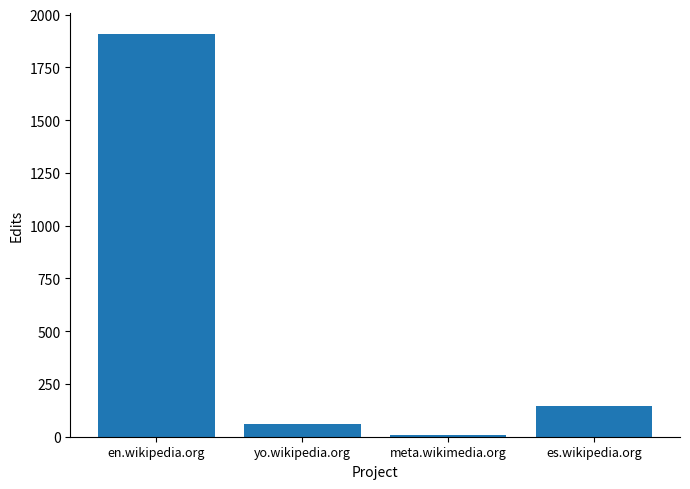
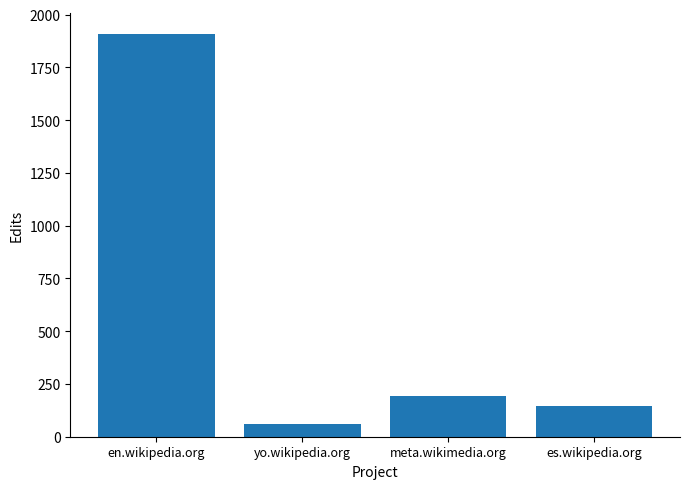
  {
    "en.wikipedia.org": 1910,
    "yo.wikipedia.org": 60,
-   "meta.wikimedia.org": 10,
+   "meta.wikimedia.org": 200,
    "es.wikipedia.org": 150
  }
